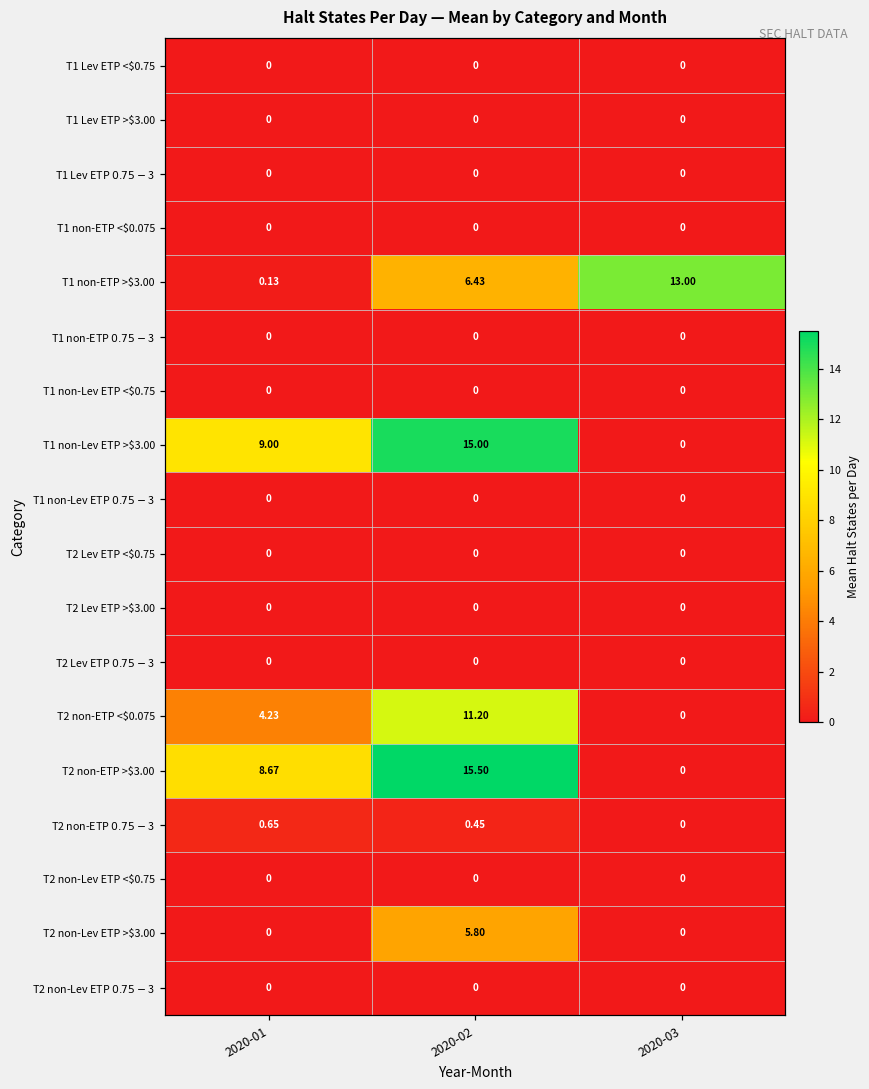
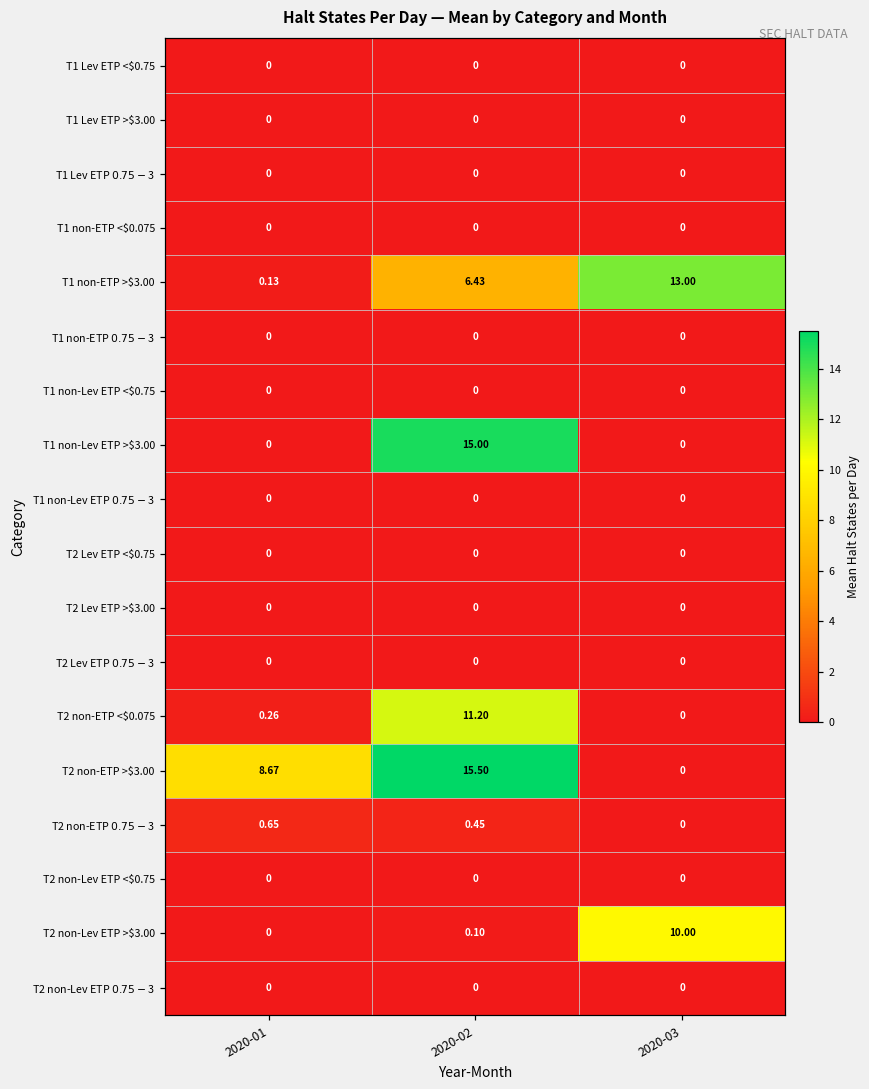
  {
    "T1 Lev ETP <$0.75": {
      "2020-01": 0,
      "2020-02": 0,
      "2020-03": 0
    },
    "T1 Lev ETP >$3.00": {
      "2020-01": 0,
      "2020-02": 0,
      "2020-03": 0
    },
    "T1 non-ETP <$0.075": {
      "2020-01": 0,
      "2020-02": 0,
      "2020-03": 0
    },
    "T1 non-ETP >$3.00": {
      "2020-01": 0.13,
      "2020-02": 6.43,
      "2020-03": 13.00
    },
    "T1 non-Lev ETP <$0.75": {
      "2020-01": 0,
      "2020-02": 0,
      "2020-03": 0
    },
    "T1 non-Lev ETP >$3.00": {
-     "2020-01": 9.00,
+     "2020-01": 0,
      "2020-02": 15.00,
      "2020-03": 0
    },
    "T2 Lev ETP <$0.75": {
      "2020-01": 0,
      "2020-02": 0,
      "2020-03": 0
    },
    "T2 Lev ETP >$3.00": {
      "2020-01": 0,
      "2020-02": 0,
      "2020-03": 0
    },
    "T2 non-ETP <$0.075": {
-     "2020-01": 4.23,
+     "2020-01": 0.26,
      "2020-02": 11.20,
      "2020-03": 0
    },
    "T2 non-ETP >$3.00": {
      "2020-01": 8.67,
      "2020-02": 15.50,
      "2020-03": 0
    },
    "T2 non-Lev ETP <$0.75": {
      "2020-01": 0,
      "2020-02": 0,
      "2020-03": 0
    },
    "T2 non-Lev ETP >$3.00": {
      "2020-01": 0,
-     "2020-02": 5.80,
-     "2020-03": 0
+     "2020-02": 0.10,
+     "2020-03": 10.00
    }
  }
